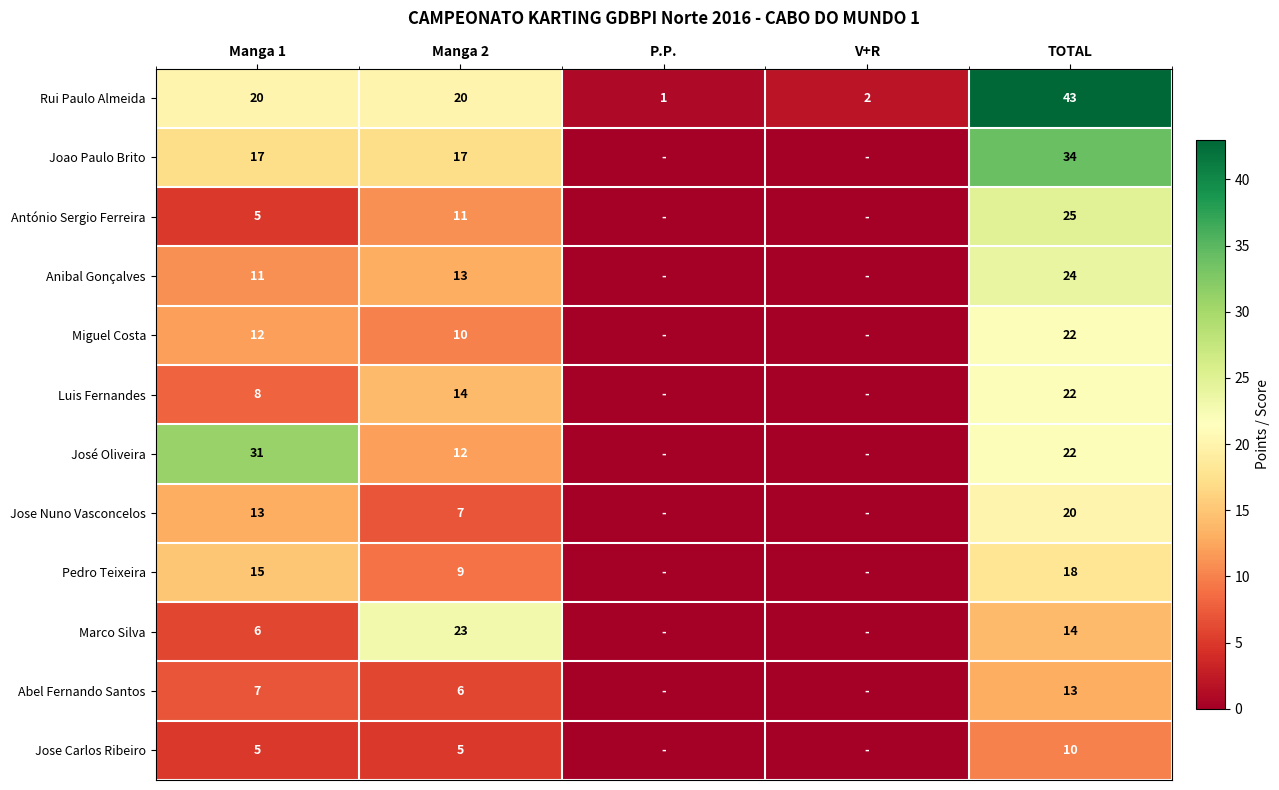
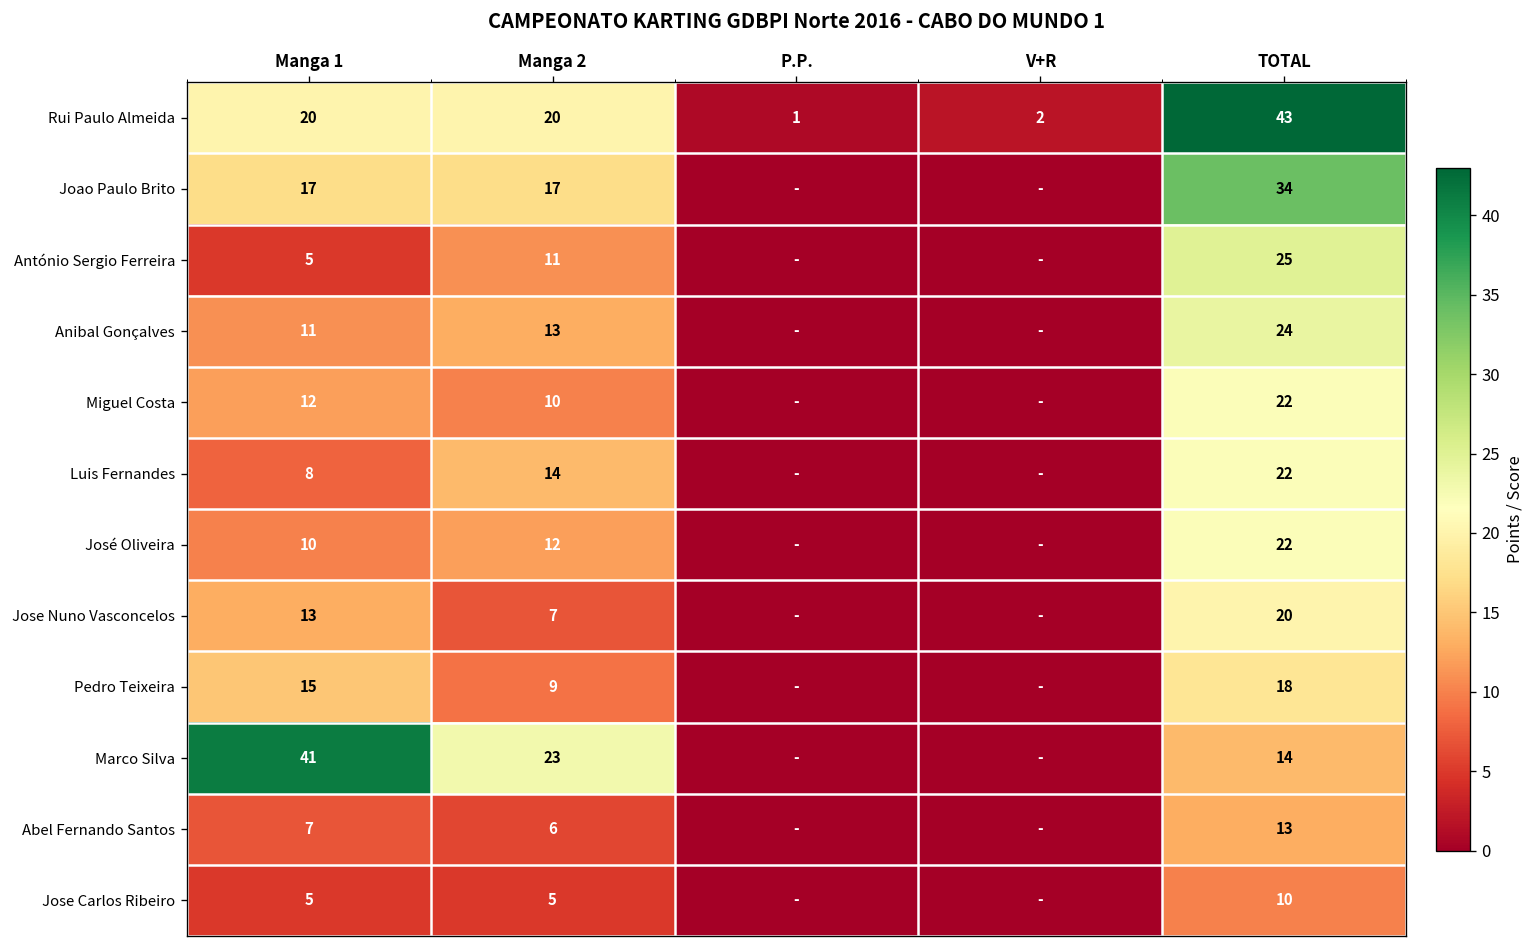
  {
    "Rui Paulo Almeida": {
      "Manga 1": 20,
      "Manga 2": 20,
      "P.P.": 1,
      "V+R": 2,
      "TOTAL": 43
    },
    "Joao Paulo Brito": {
      "Manga 1": 17,
      "Manga 2": 17,
      "TOTAL": 34
    },
    "António Sergio Ferreira": {
      "Manga 1": 5,
      "Manga 2": 11,
      "TOTAL": 25
    },
    "Anibal Gonçalves": {
      "Manga 1": 11,
      "Manga 2": 13,
      "TOTAL": 24
    },
    "Miguel Costa": {
      "Manga 1": 12,
      "Manga 2": 10,
      "TOTAL": 22
    },
    "Luis Fernandes": {
      "Manga 1": 8,
      "Manga 2": 14,
      "TOTAL": 22
    },
    "José Oliveira": {
-     "Manga 1": 31,
+     "Manga 1": 10,
      "Manga 2": 12,
      "TOTAL": 22
    },
    "Jose Nuno Vasconcelos": {
      "Manga 1": 13,
      "Manga 2": 7,
      "TOTAL": 20
    },
    "Pedro Teixeira": {
      "Manga 1": 15,
      "Manga 2": 9,
      "TOTAL": 18
    },
    "Marco Silva": {
-     "Manga 1": 6,
+     "Manga 1": 41,
      "Manga 2": 23,
      "TOTAL": 14
    },
    "Abel Fernando Santos": {
      "Manga 1": 7,
      "Manga 2": 6,
      "TOTAL": 13
    },
    "Jose Carlos Ribeiro": {
      "Manga 1": 5,
      "Manga 2": 5,
      "TOTAL": 10
    }
  }
